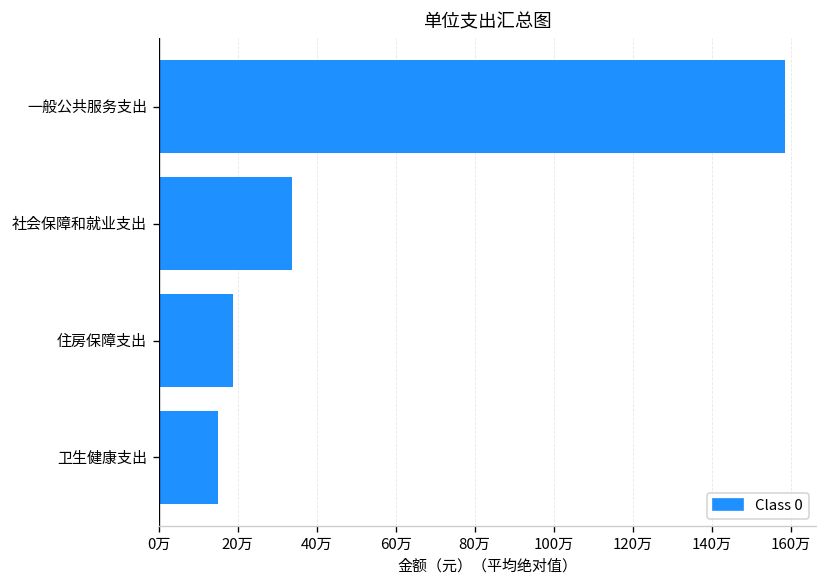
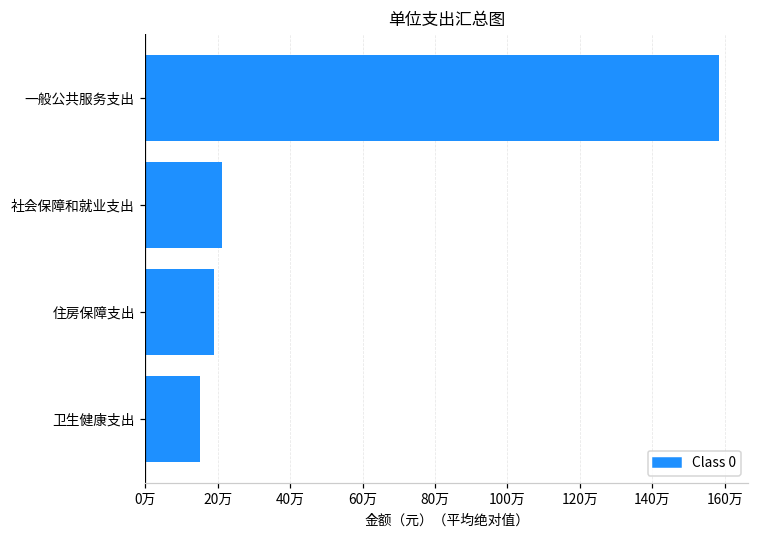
  {
    "一般公共服务支出": "159万",
-   "社会保障和就业支出": "34万",
+   "社会保障和就业支出": "21万",
    "住房保障支出": "19万",
    "卫生健康支出": "15万"
  }
